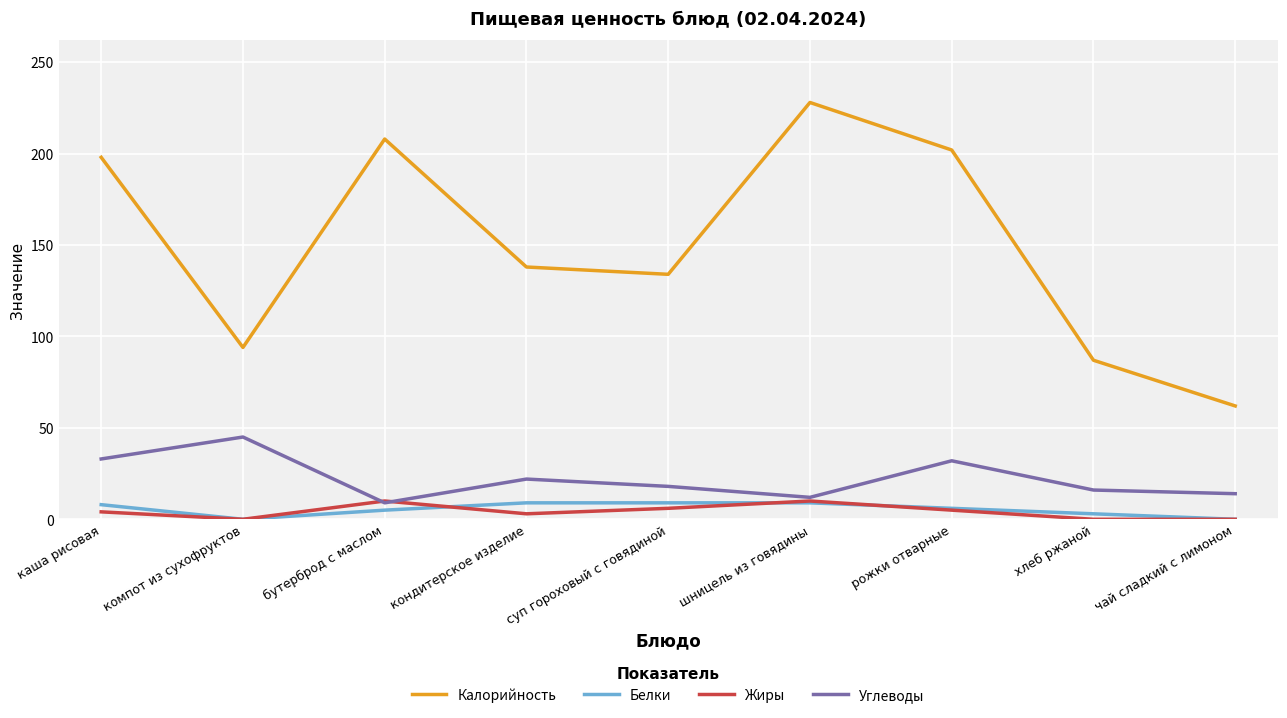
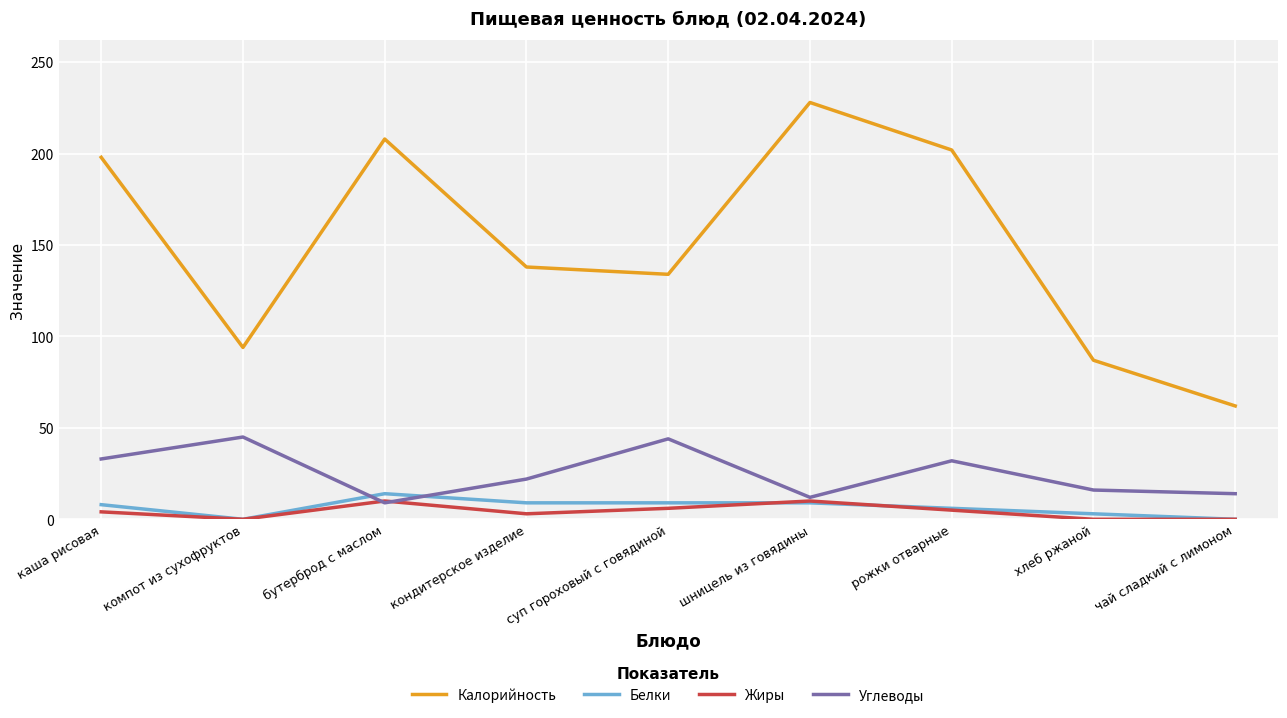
  {
    "Калорийность": {
      "каша рисовая": 198,
      "компот из сухофруктов": 94,
      "бутерброд с маслом": 208,
      "кондитерское изделие": 138,
      "суп гороховый с говядиной": 134,
      "шницель из говядины": 228,
      "рожки отварные": 202,
      "хлеб ржаной": 87,
      "чай сладкий с лимоном": 62
    },
    "Белки": {
      "каша рисовая": 8,
-     "бутерброд с маслом": 5,
+     "бутерброд с маслом": 14,
      "кондитерское изделие": 9,
      "суп гороховый с говядиной": 9,
      "хлеб ржаной": 3
    },
    "Жиры": {
      "каша рисовая": 4,
      "кондитерское изделие": 3,
      "суп гороховый с говядиной": 6,
      "хлеб ржаной": 0
    },
    "Углеводы": {
      "каша рисовая": 33,
      "компот из сухофруктов": 45,
      "кондитерское изделие": 22,
-     "суп гороховый с говядиной": 18,
+     "суп гороховый с говядиной": 44,
      "шницель из говядины": 12,
      "рожки отварные": 32,
      "хлеб ржаной": 16,
      "чай сладкий с лимоном": 14
    }
  }
